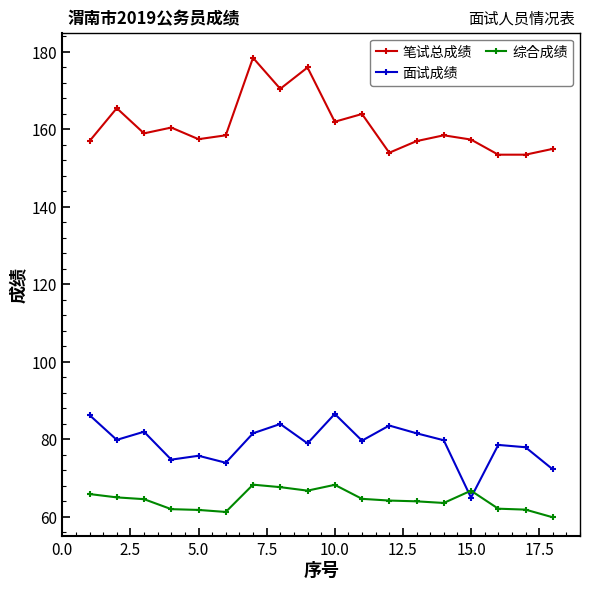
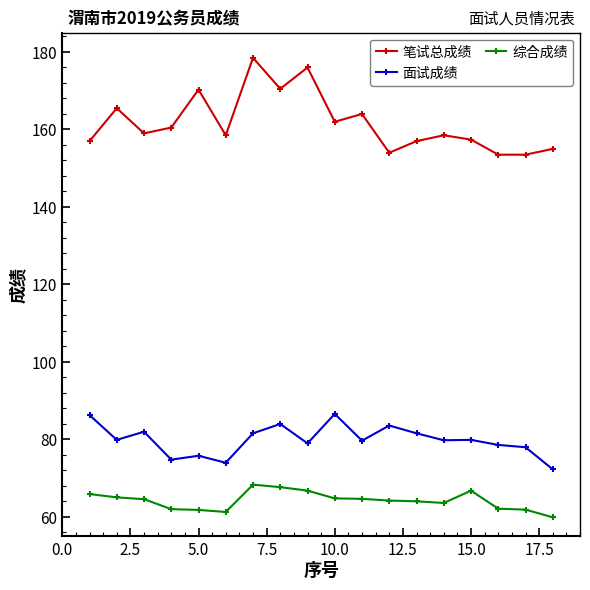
  {
    "笔试总成绩": {
-     "5.0": 158,
+     "5.0": 170,
      "10.0": 162,
      "15.0": 157
    },
    "面试成绩": {
      "5.0": 76,
      "10.0": 87,
-     "15.0": 65
+     "15.0": 80
    },
    "综合成绩": {
      "5.0": 62,
-     "10.0": 68,
+     "10.0": 65,
      "15.0": 67
    }
  }
